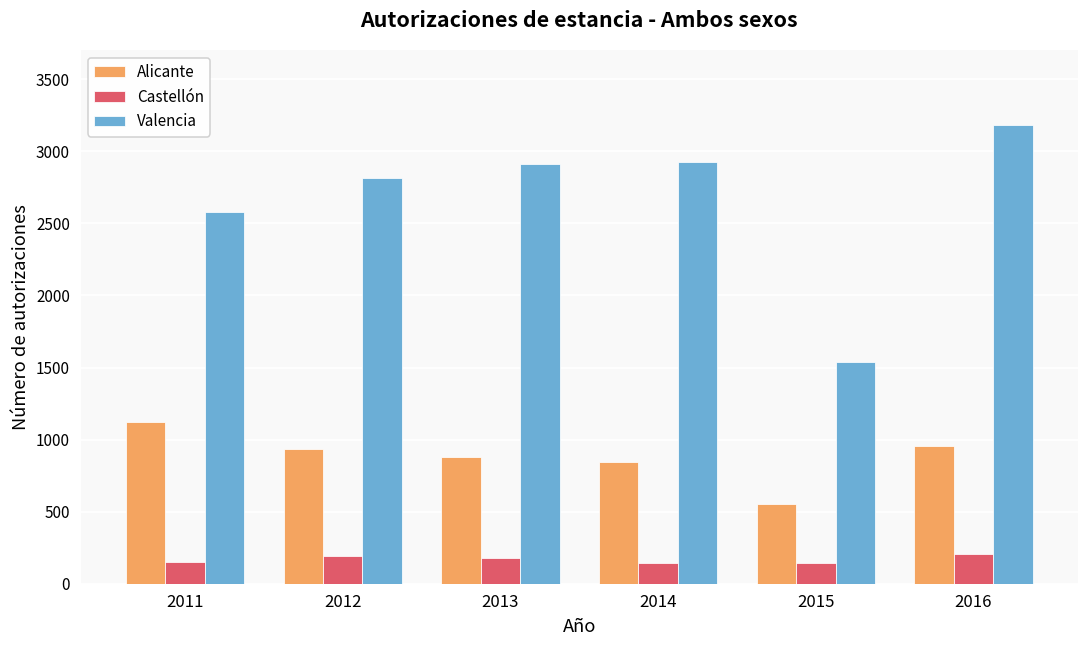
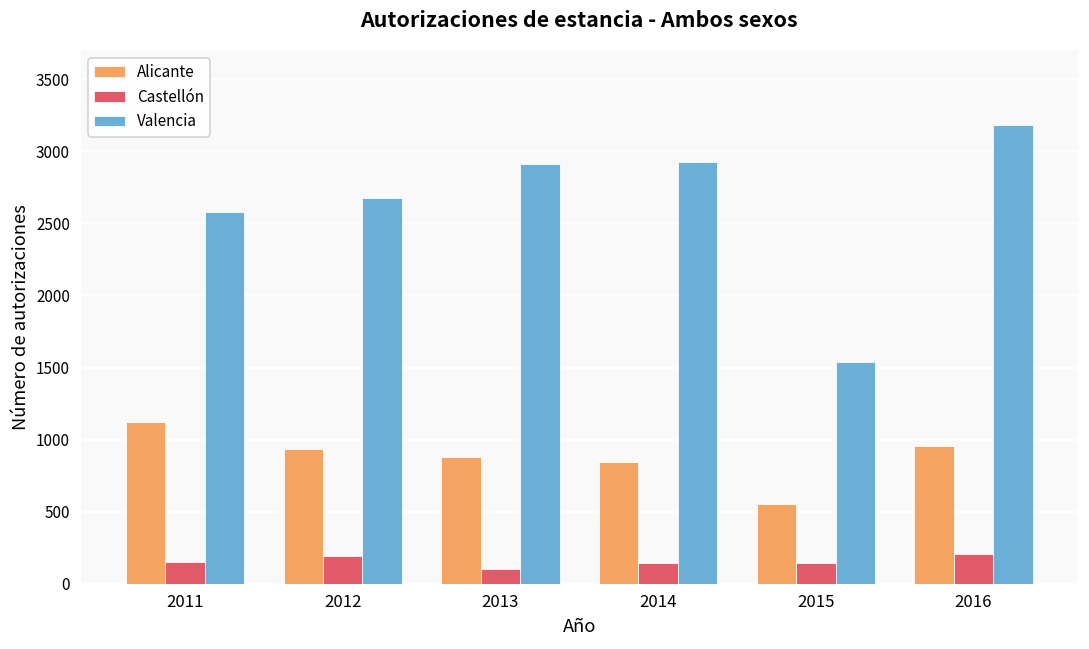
  {
    "Alicante": {
      "2011": 1120,
      "2012": 930,
      "2013": 880,
      "2014": 840,
      "2015": 550,
      "2016": 950
    },
    "Castellón": {
      "2011": 150,
      "2012": 190,
-     "2013": 180,
+     "2013": 100,
      "2014": 150,
      "2015": 150,
      "2016": 210
    },
    "Valencia": {
      "2011": 2580,
-     "2012": 2810,
+     "2012": 2670,
      "2013": 2910,
      "2014": 2930,
      "2015": 1540,
      "2016": 3190
    }
  }
